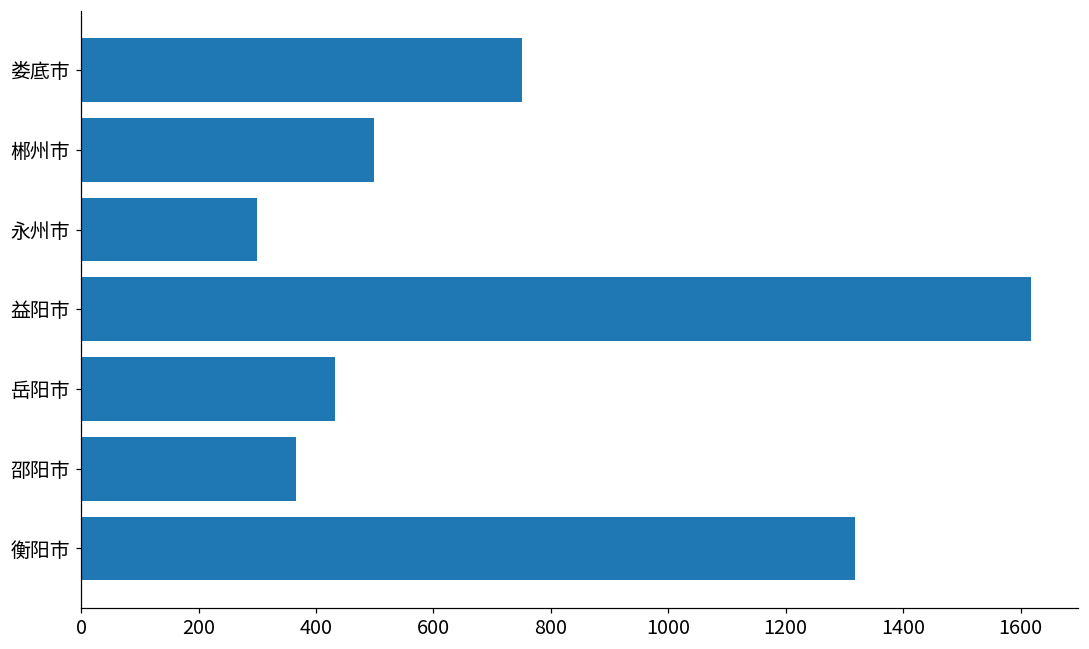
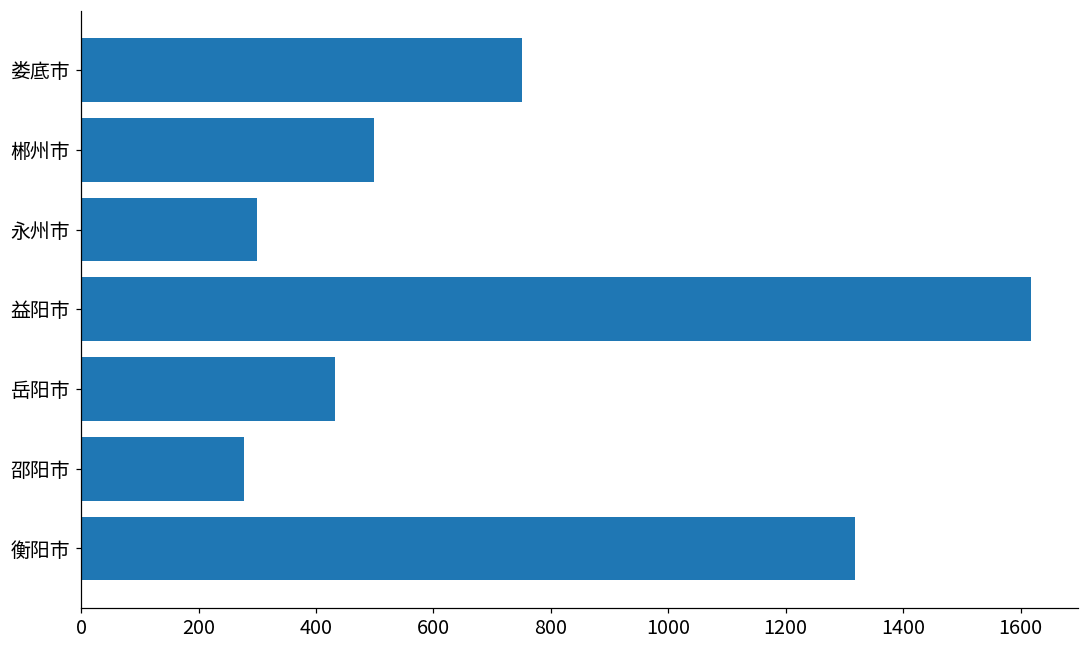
  {
    "娄底市": 750,
    "郴州市": 500,
    "永州市": 300,
    "益阳市": 1620,
    "岳阳市": 430,
-   "邵阳市": 370,
+   "邵阳市": 280,
    "衡阳市": 1320
  }
